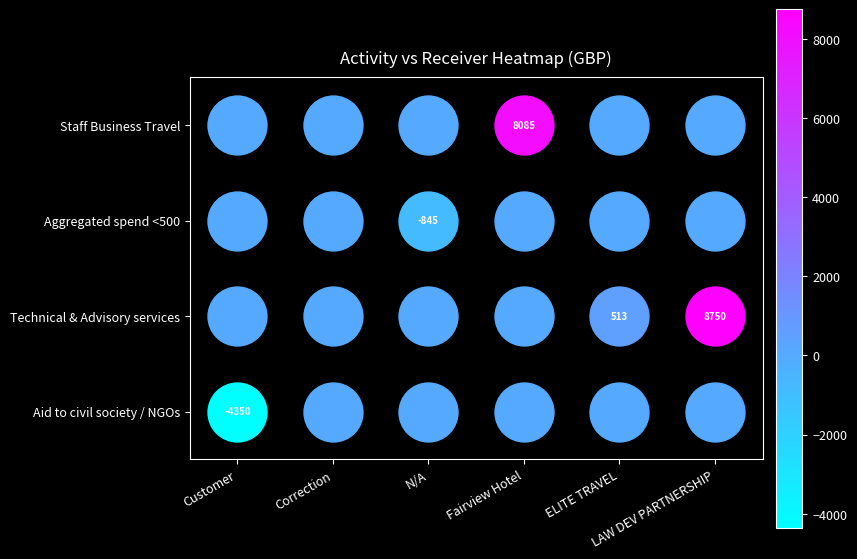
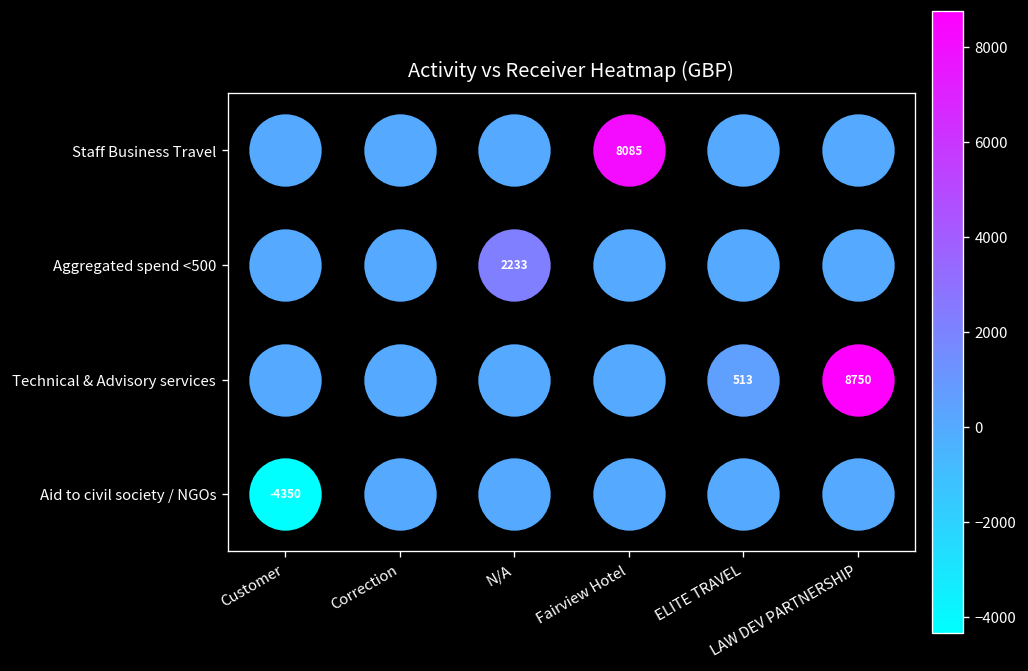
  {
    "Aggregated spend <500": {
-     "N/A": -845
+     "N/A": 2233
    }
  }
